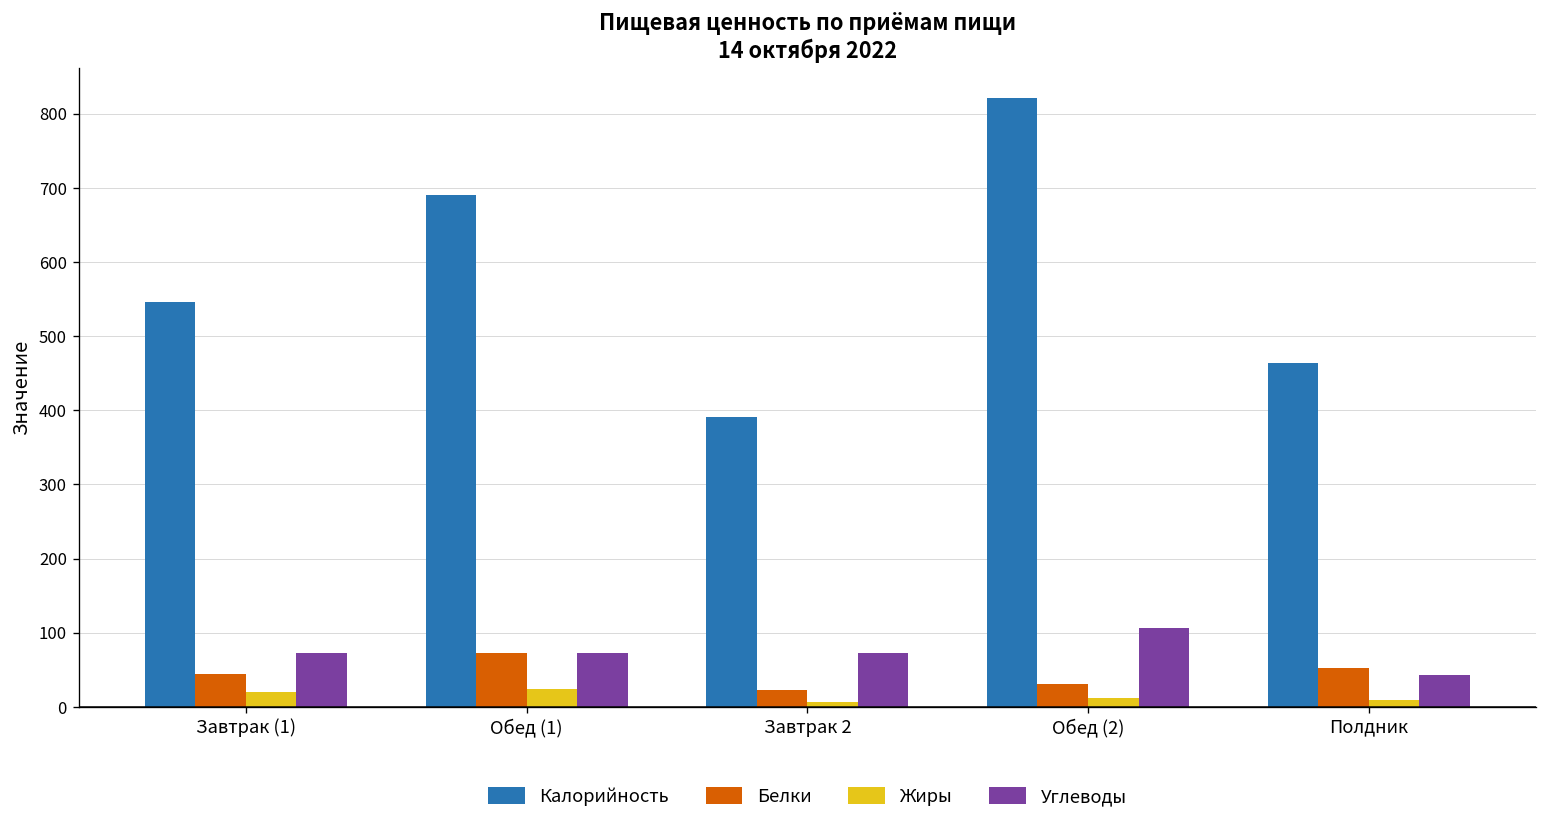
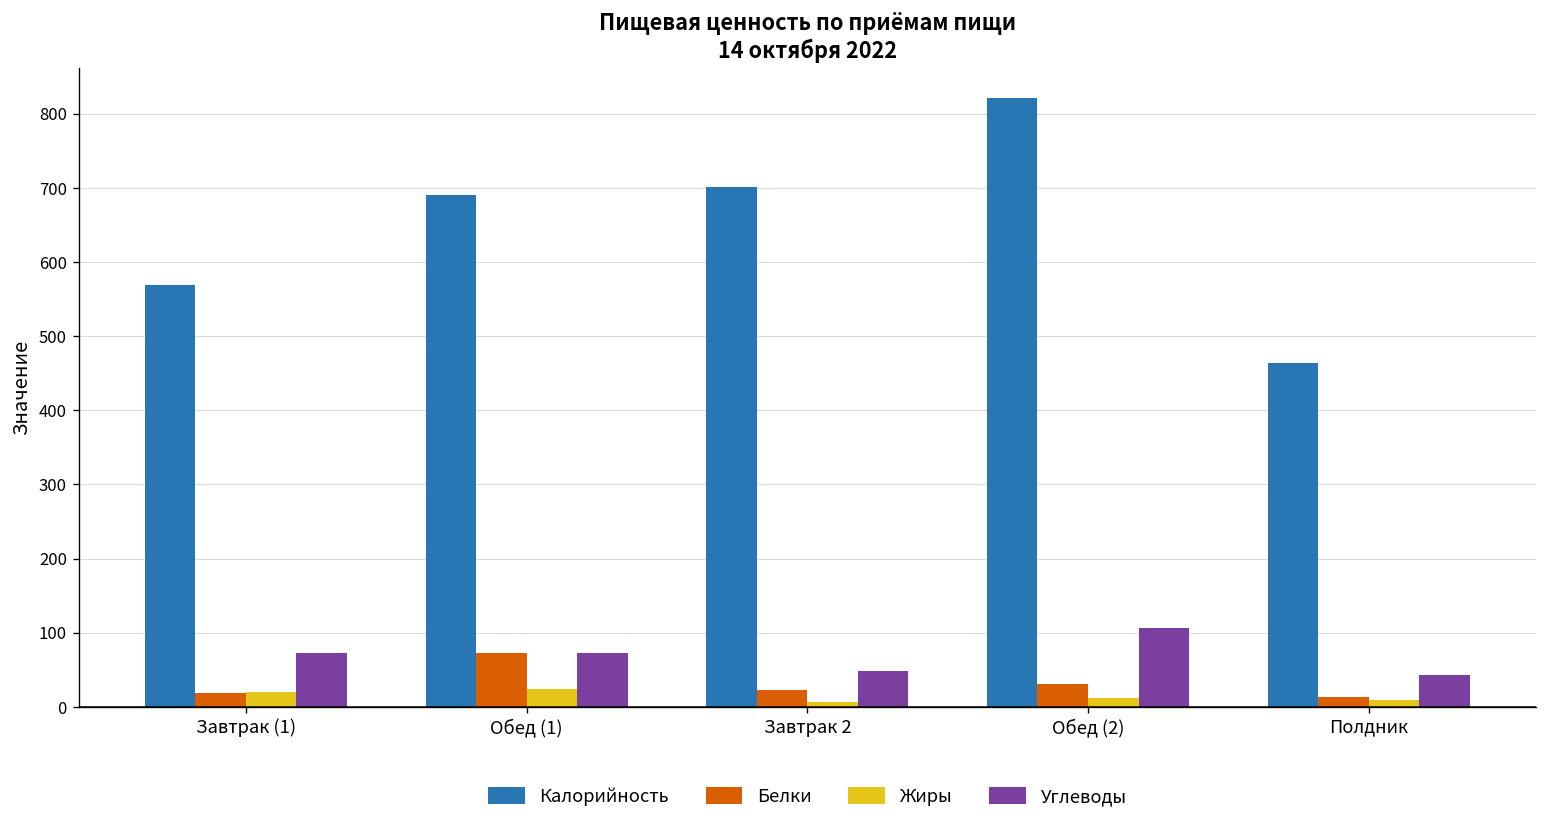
  {
    "Калорийность": {
-     "Завтрак (1)": 550,
+     "Завтрак (1)": 570,
      "Обед (1)": 690,
-     "Завтрак 2": 390,
+     "Завтрак 2": 700,
      "Обед (2)": 820,
      "Полдник": 460
    },
    "Белки": {
-     "Завтрак (1)": 40,
+     "Завтрак (1)": 20,
      "Обед (1)": 70,
      "Завтрак 2": 20,
      "Обед (2)": 30,
-     "Полдник": 50
+     "Полдник": 10
    },
    "Жиры": {
      "Завтрак (1)": 20,
      "Обед (1)": 20,
      "Завтрак 2": 10,
      "Обед (2)": 10,
      "Полдник": 10
    },
    "Углеводы": {
      "Завтрак (1)": 70,
      "Обед (1)": 70,
-     "Завтрак 2": 70,
+     "Завтрак 2": 50,
      "Обед (2)": 110,
      "Полдник": 40
    }
  }
